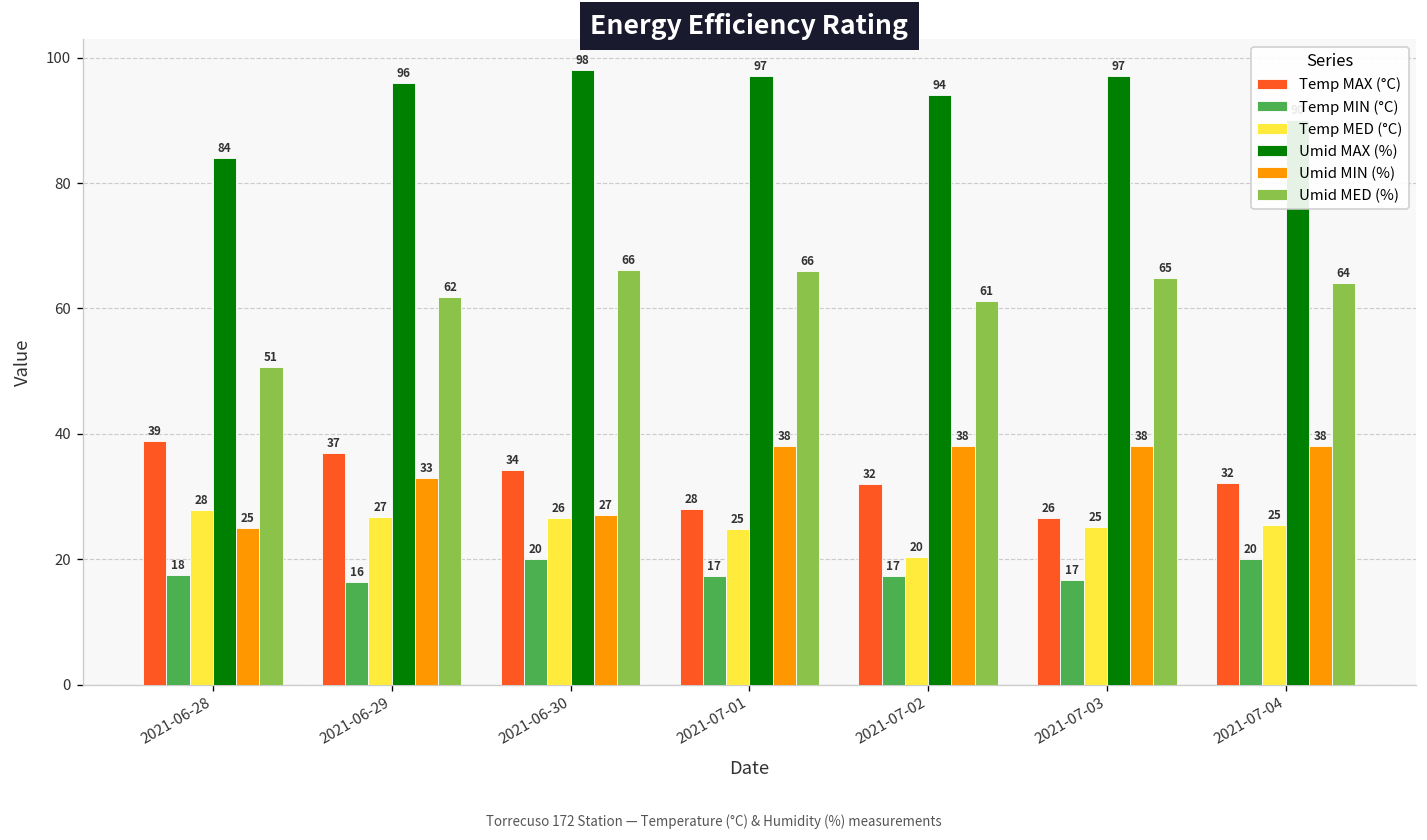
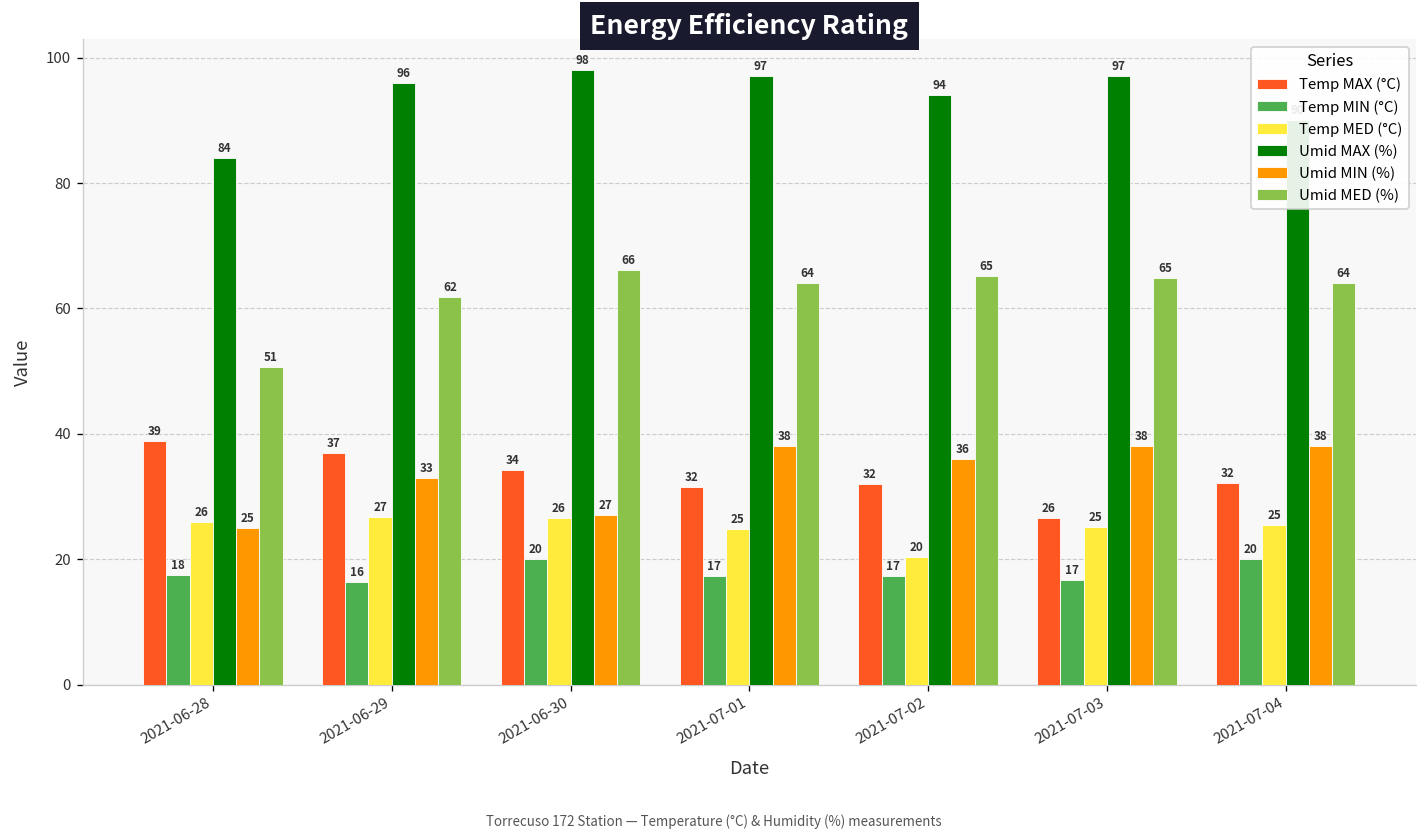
  {
    "Temp MAX (°C)": {
      "2021-06-28": 39,
      "2021-06-29": 37,
      "2021-06-30": 34,
-     "2021-07-01": 28,
+     "2021-07-01": 32,
      "2021-07-02": 32,
      "2021-07-03": 26,
      "2021-07-04": 32
    },
    "Temp MIN (°C)": {
      "2021-06-28": 18,
      "2021-06-29": 16,
      "2021-06-30": 20,
      "2021-07-01": 17,
      "2021-07-02": 17,
      "2021-07-03": 17,
      "2021-07-04": 20
    },
    "Temp MED (°C)": {
-     "2021-06-28": 28,
+     "2021-06-28": 26,
      "2021-06-29": 27,
      "2021-06-30": 26,
      "2021-07-01": 25,
      "2021-07-02": 20,
      "2021-07-03": 25,
      "2021-07-04": 25
    },
    "Umid MAX (%)": {
      "2021-06-28": 84,
      "2021-06-29": 96,
      "2021-06-30": 98,
      "2021-07-01": 97,
      "2021-07-02": 94,
      "2021-07-03": 97
    },
    "Umid MIN (%)": {
      "2021-06-28": 25,
      "2021-06-29": 33,
      "2021-06-30": 27,
      "2021-07-01": 38,
-     "2021-07-02": 38,
+     "2021-07-02": 36,
      "2021-07-03": 38,
      "2021-07-04": 38
    },
    "Umid MED (%)": {
      "2021-06-28": 51,
      "2021-06-29": 62,
      "2021-06-30": 66,
-     "2021-07-01": 66,
-     "2021-07-02": 61,
+     "2021-07-01": 64,
+     "2021-07-02": 65,
      "2021-07-03": 65,
      "2021-07-04": 64
    }
  }
